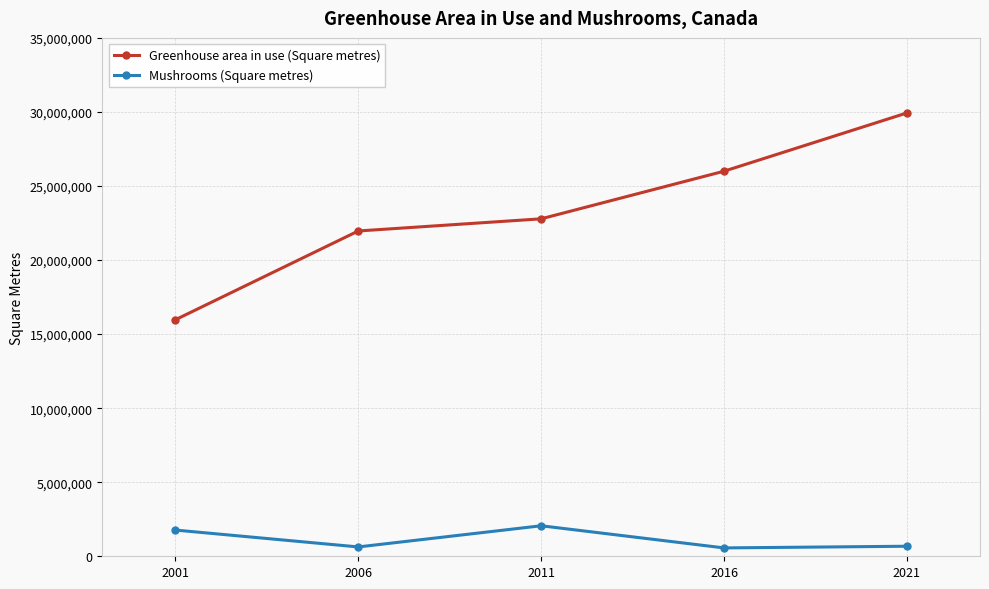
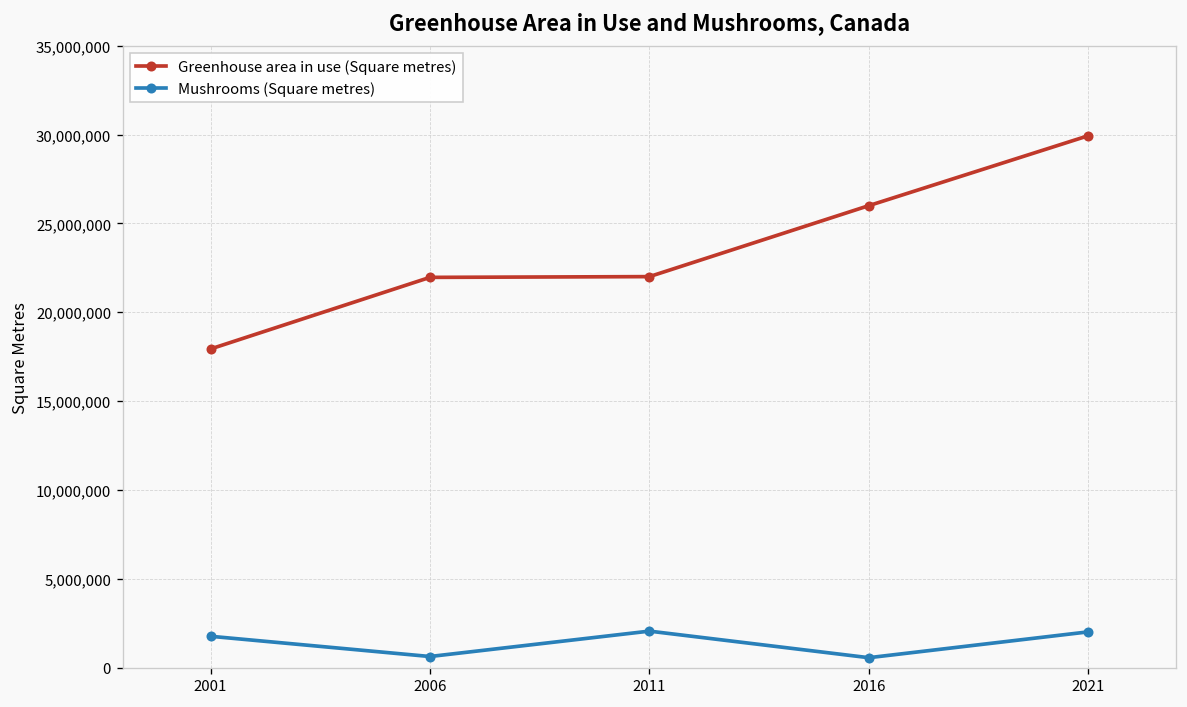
  {
    "Greenhouse area in use (Square metres)": {
-     "2001": "16,000,000",
+     "2001": "17,900,000",
      "2006": "22,000,000",
-     "2011": "22,800,000",
+     "2011": "22,000,000",
      "2016": "26,000,000",
      "2021": "29,900,000"
    },
    "Mushrooms (Square metres)": {
      "2001": "1,800,000",
      "2006": "600,000",
      "2011": "2,100,000",
      "2016": "600,000",
-     "2021": "700,000"
+     "2021": "2,000,000"
    }
  }
